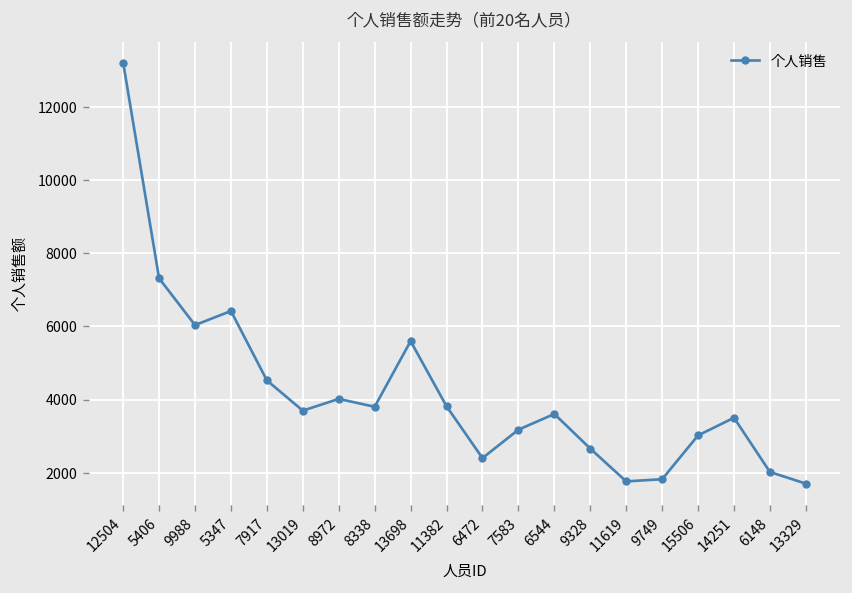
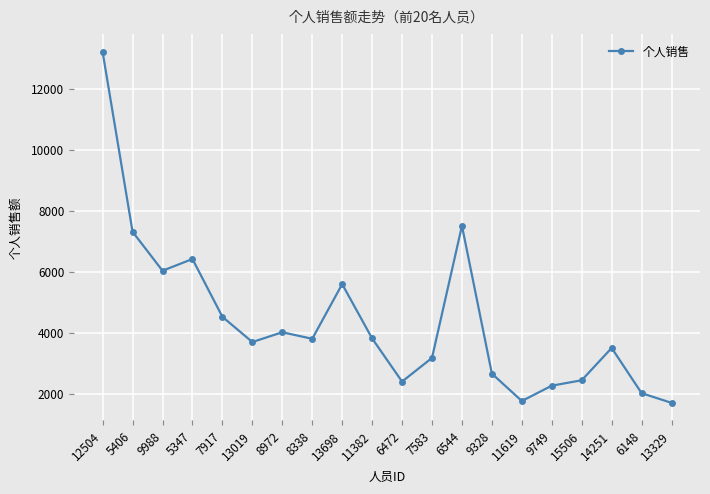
  {
    "12504": 13200,
    "5406": 7300,
    "9988": 6000,
    "5347": 6400,
    "7917": 4500,
    "13019": 3700,
    "8972": 4000,
    "8338": 3800,
    "13698": 5600,
    "11382": 3800,
    "6472": 2400,
    "7583": 3200,
-   "6544": 3600,
+   "6544": 7500,
    "9328": 2700,
    "11619": 1800,
-   "9749": 1800,
-   "15506": 3000,
+   "9749": 2300,
+   "15506": 2400,
    "14251": 3500,
    "6148": 2000,
    "13329": 1700
  }
